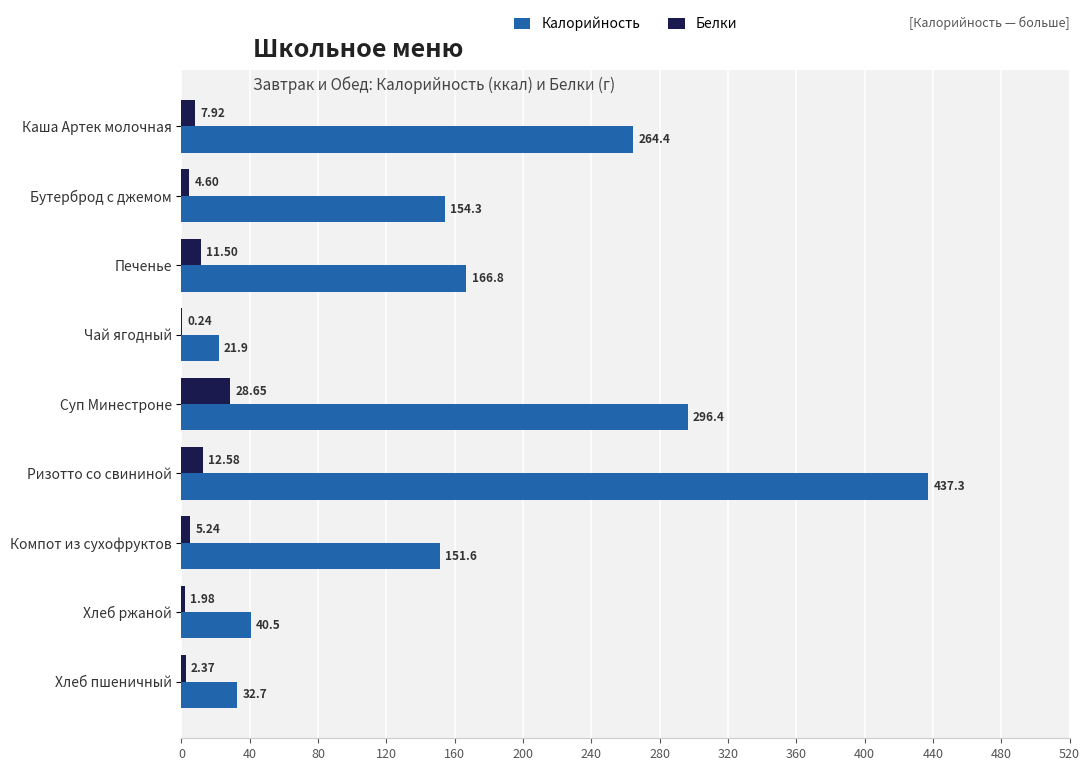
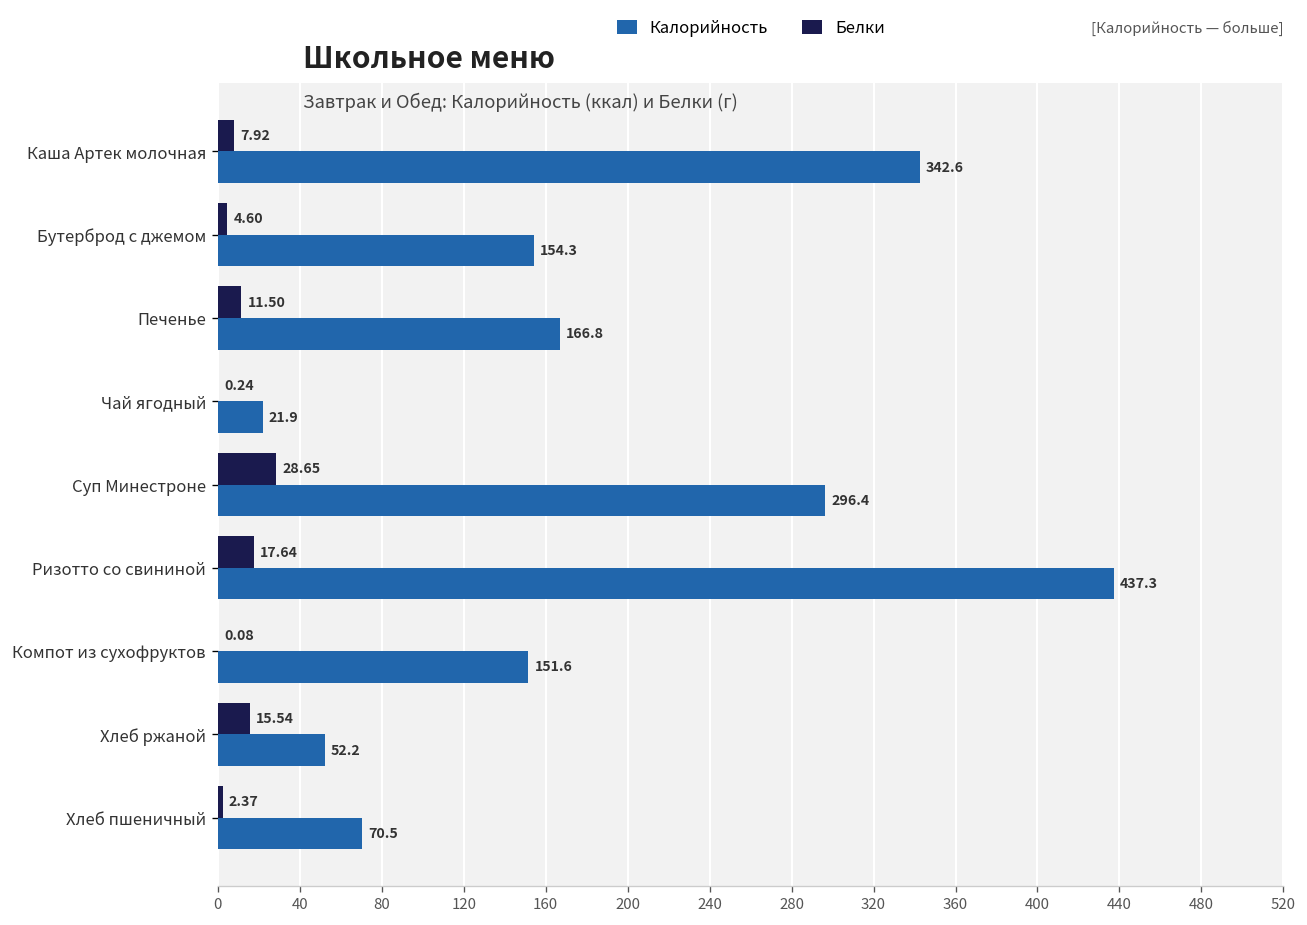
  {
    "Калорийность": {
-     "Каша Артек молочная": 264.4,
+     "Каша Артек молочная": 342.6,
      "Бутерброд с джемом": 154.3,
      "Печенье": 166.8,
      "Чай ягодный": 21.9,
      "Суп Минестроне": 296.4,
      "Ризотто со свининой": 437.3,
      "Компот из сухофруктов": 151.6,
-     "Хлеб ржаной": 40.5,
-     "Хлеб пшеничный": 32.7
+     "Хлеб ржаной": 52.2,
+     "Хлеб пшеничный": 70.5
    },
    "Белки": {
      "Каша Артек молочная": 7.92,
      "Бутерброд с джемом": 4.60,
      "Печенье": 11.50,
      "Чай ягодный": 0.24,
      "Суп Минестроне": 28.65,
-     "Ризотто со свининой": 12.58,
-     "Компот из сухофруктов": 5.24,
-     "Хлеб ржаной": 1.98,
+     "Ризотто со свининой": 17.64,
+     "Компот из сухофруктов": 0.08,
+     "Хлеб ржаной": 15.54,
      "Хлеб пшеничный": 2.37
    }
  }
